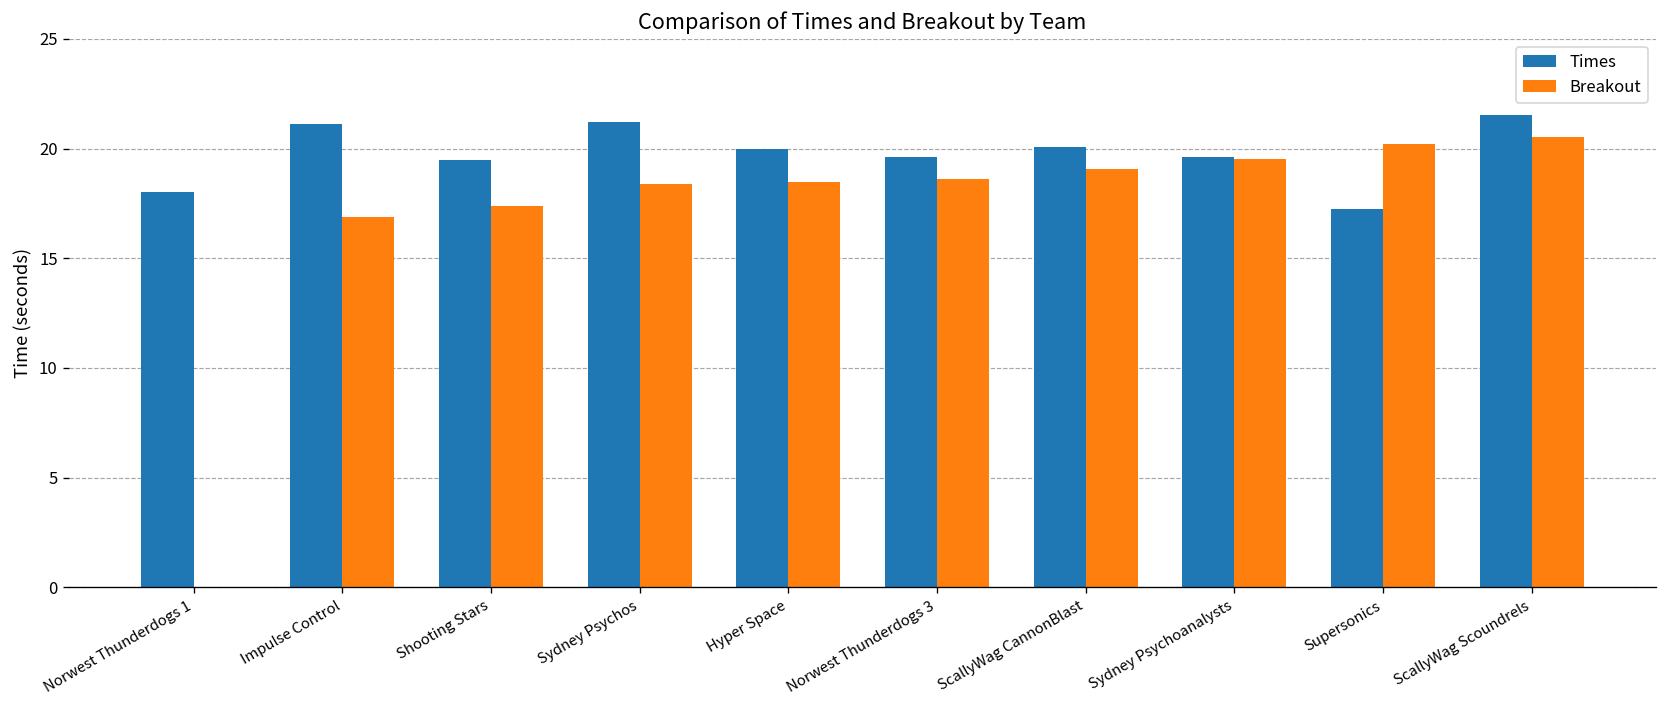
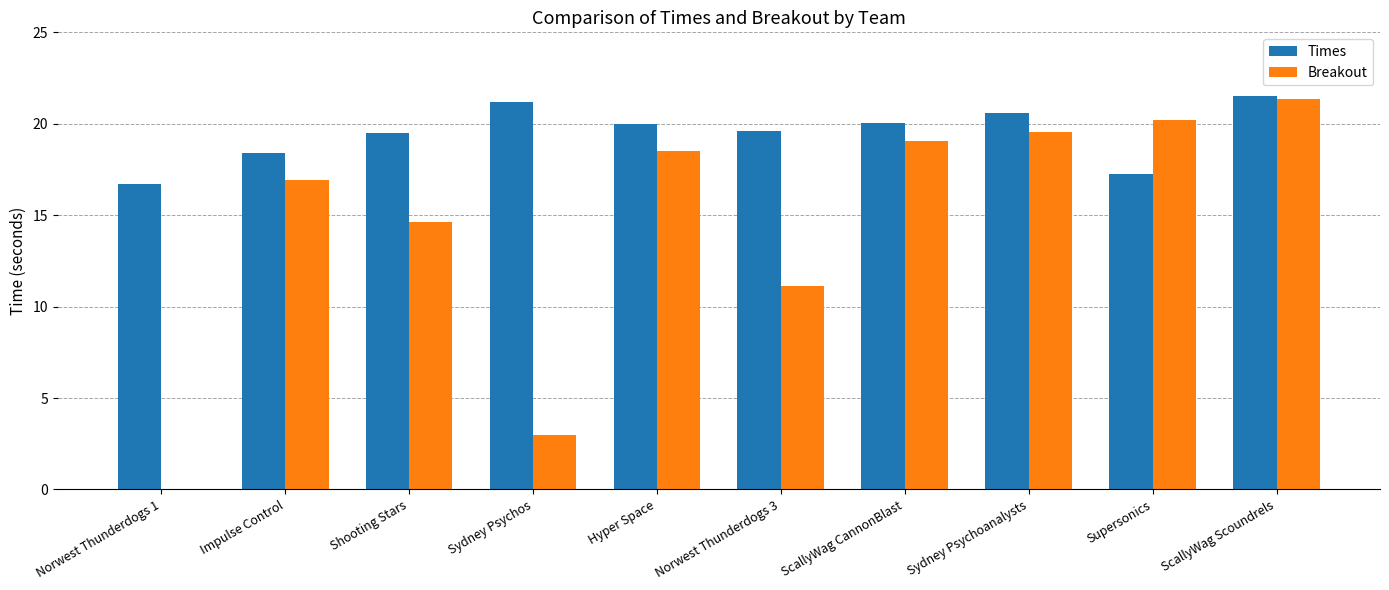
  {
    "Times": {
-     "Norwest Thunderdogs 1": 18.0,
-     "Impulse Control": 21.1,
+     "Norwest Thunderdogs 1": 16.7,
+     "Impulse Control": 18.4,
      "Shooting Stars": 19.5,
      "Sydney Psychos": 21.2,
      "Hyper Space": 20.0,
      "Norwest Thunderdogs 3": 19.6,
      "ScallyWag CannonBlast": 20.1,
-     "Sydney Psychoanalysts": 19.6,
+     "Sydney Psychoanalysts": 20.6,
      "Supersonics": 17.2,
      "ScallyWag Scoundrels": 21.5
    },
    "Breakout": {
      "Norwest Thunderdogs 1": 0.0,
      "Impulse Control": 16.9,
-     "Shooting Stars": 17.4,
-     "Sydney Psychos": 18.4,
+     "Shooting Stars": 14.6,
+     "Sydney Psychos": 3.0,
      "Hyper Space": 18.5,
-     "Norwest Thunderdogs 3": 18.6,
+     "Norwest Thunderdogs 3": 11.1,
      "ScallyWag CannonBlast": 19.1,
      "Sydney Psychoanalysts": 19.5,
      "Supersonics": 20.2,
-     "ScallyWag Scoundrels": 20.5
+     "ScallyWag Scoundrels": 21.4
    }
  }
